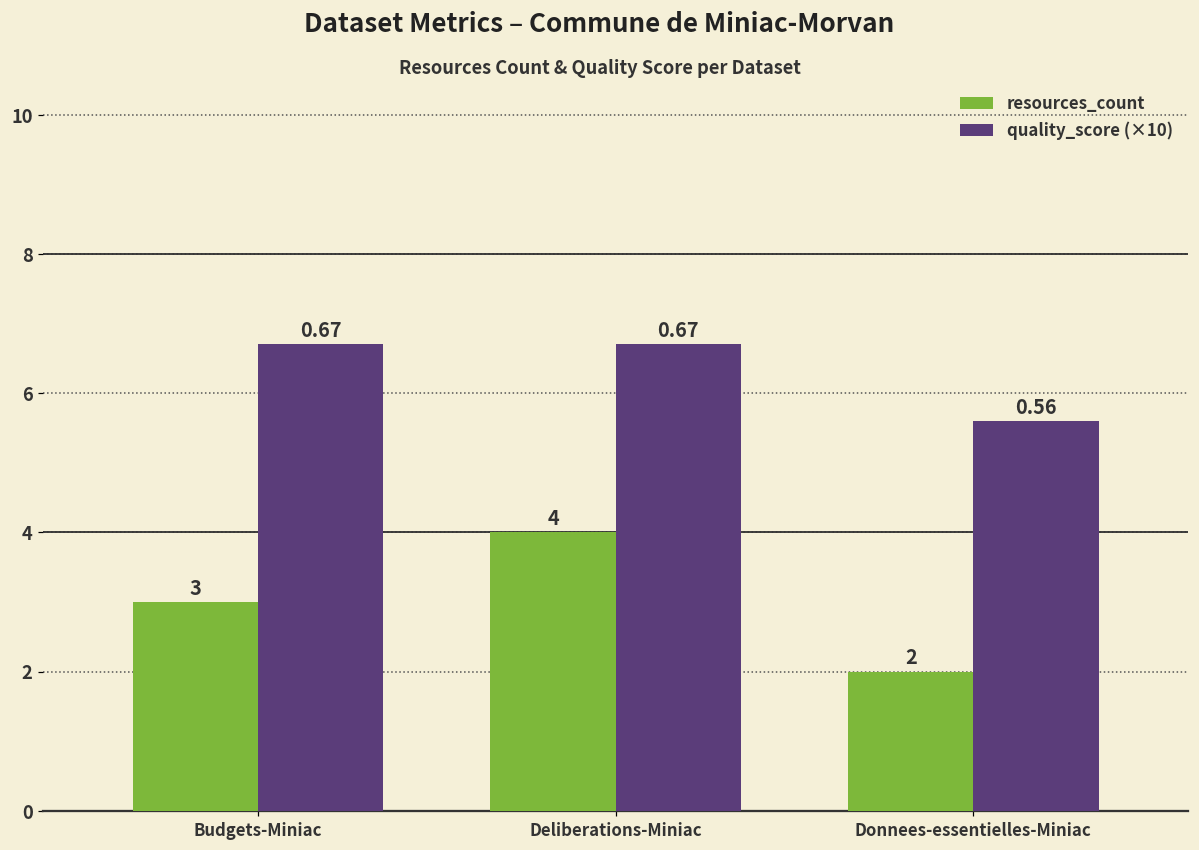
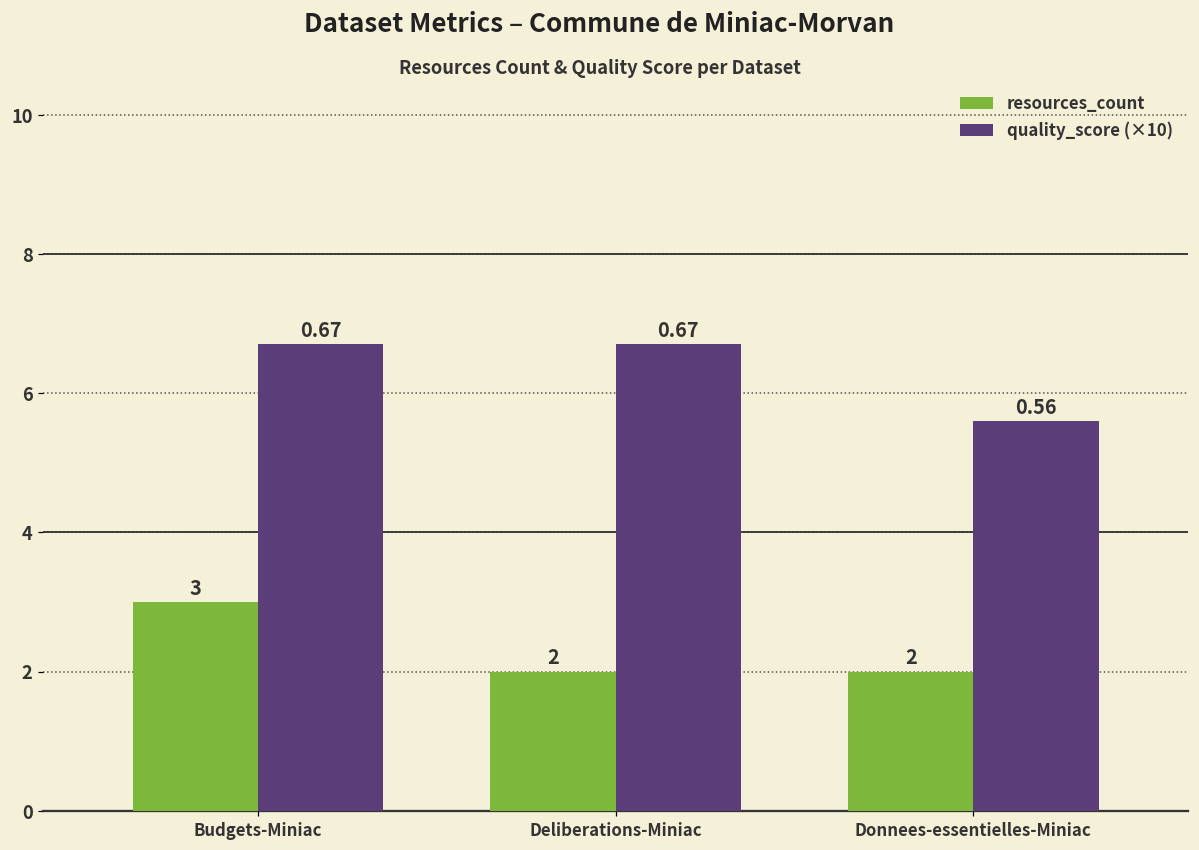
  {
    "resources_count": {
      "Budgets-Miniac": 3,
-     "Deliberations-Miniac": 4,
+     "Deliberations-Miniac": 2,
      "Donnees-essentielles-Miniac": 2
    }
  }
